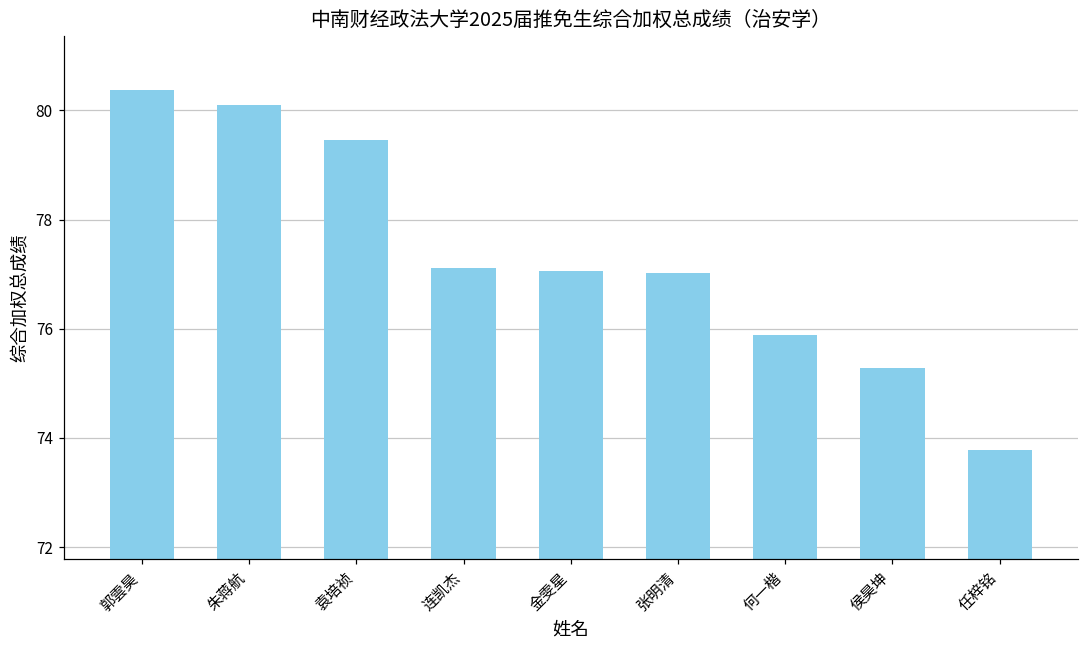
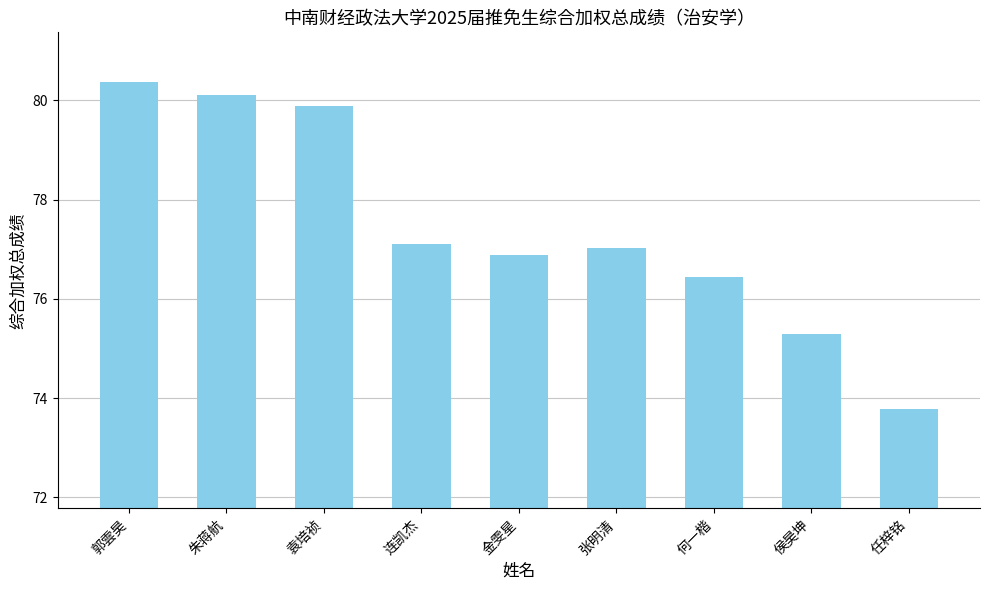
  {
    "郭雲昊": 80.4,
    "朱蒋航": 80.1,
-   "袁培祯": 79.5,
+   "袁培祯": 79.9,
    "连凯杰": 77.1,
-   "金雯星": 77.1,
+   "金雯星": 76.9,
    "张明清": 77.0,
-   "何一楷": 75.9,
+   "何一楷": 76.4,
    "侯昊坤": 75.3,
    "任梓铭": 73.8
  }
